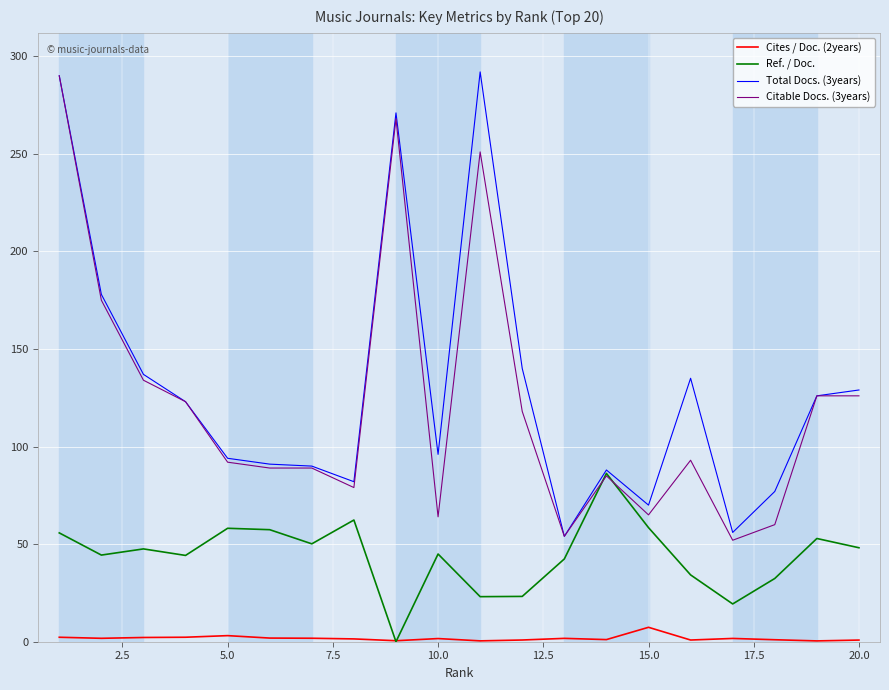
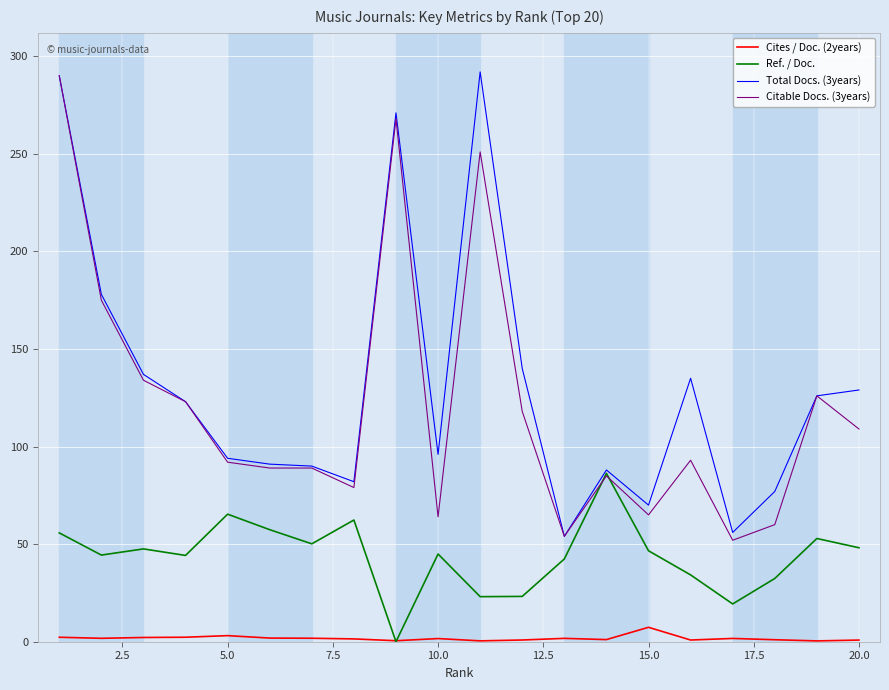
  {
    "Cites / Doc. (2years)": {
      "5.0": 3,
      "10.0": 2,
      "15.0": 7,
      "20.0": 1
    },
    "Ref. / Doc.": {
-     "5.0": 58,
+     "5.0": 65,
      "10.0": 45,
-     "15.0": 58,
+     "15.0": 47,
      "20.0": 48
    },
    "Total Docs. (3years)": {
      "5.0": 94,
      "10.0": 96,
      "15.0": 70,
      "20.0": 129
    },
    "Citable Docs. (3years)": {
      "5.0": 92,
      "10.0": 64,
      "15.0": 65,
-     "20.0": 126
+     "20.0": 109
    }
  }
